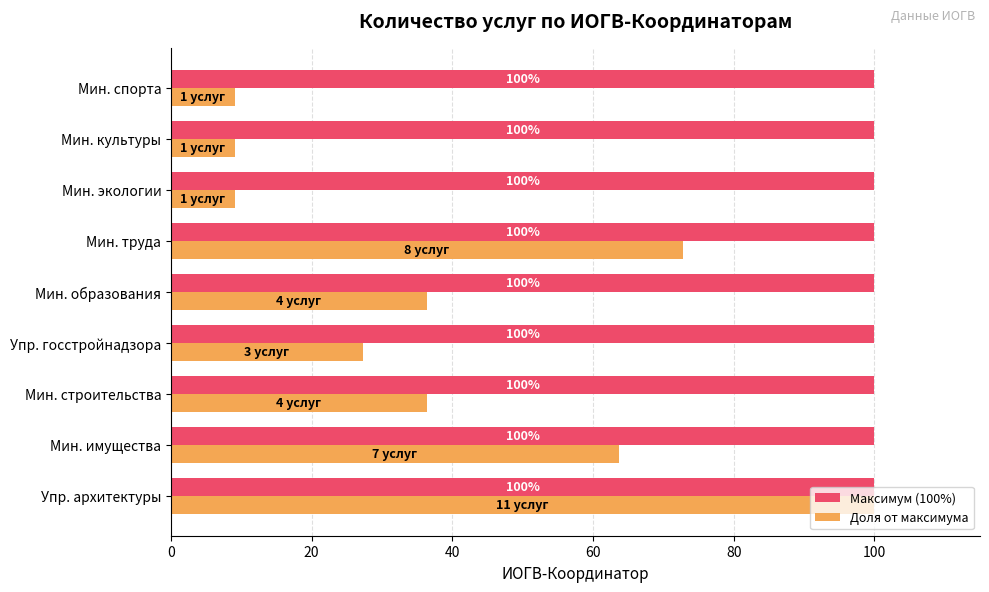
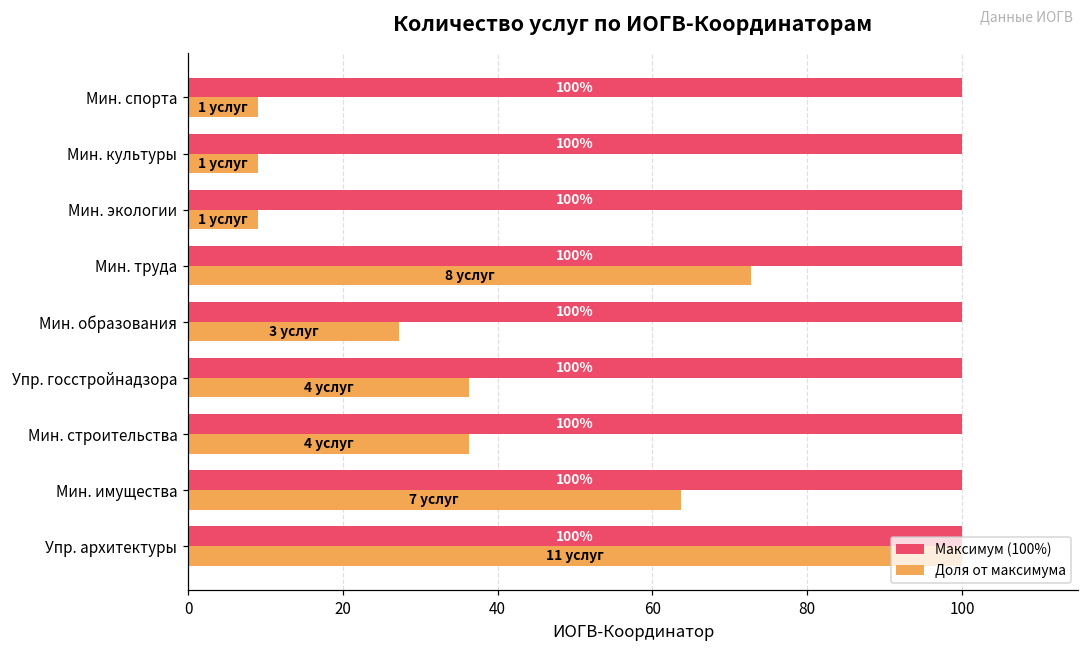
  {
    "Максимум (100%)": {
      "Мин. спорта": "100%",
      "Мин. культуры": "100%",
      "Мин. экологии": "100%",
      "Мин. труда": "100%",
      "Мин. образования": "100%",
      "Упр. госстройнадзора": "100%",
      "Мин. строительства": "100%",
      "Мин. имущества": "100%",
      "Упр. архитектуры": "100%"
    },
    "Доля от максимума": {
-     "Мин. образования": "4",
-     "Упр. госстройнадзора": "3"
+     "Мин. образования": "3",
+     "Упр. госстройнадзора": "4"
    }
  }
